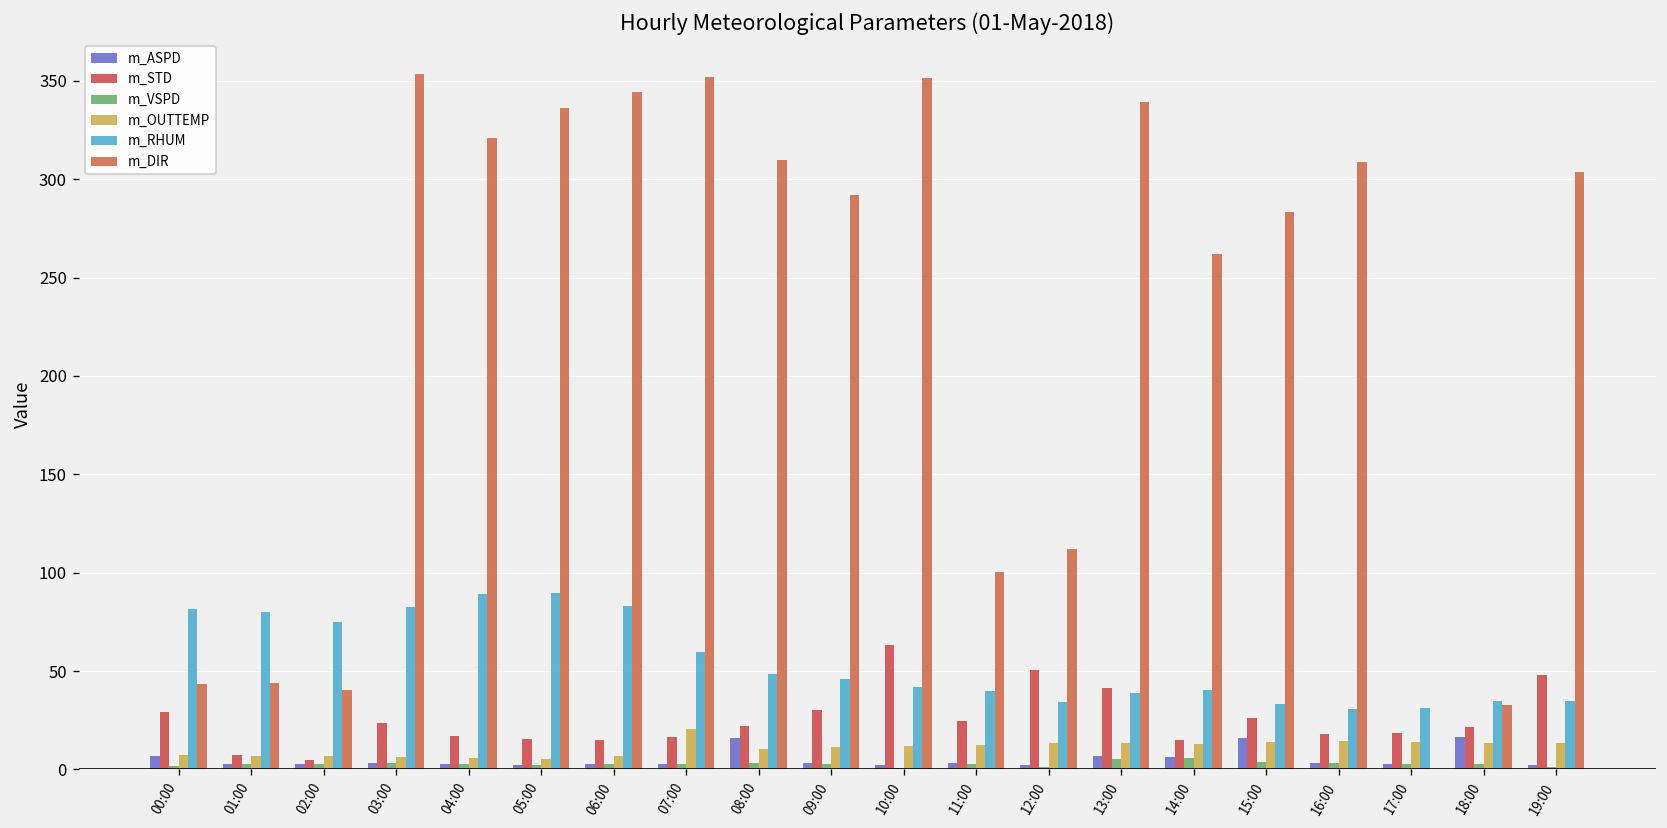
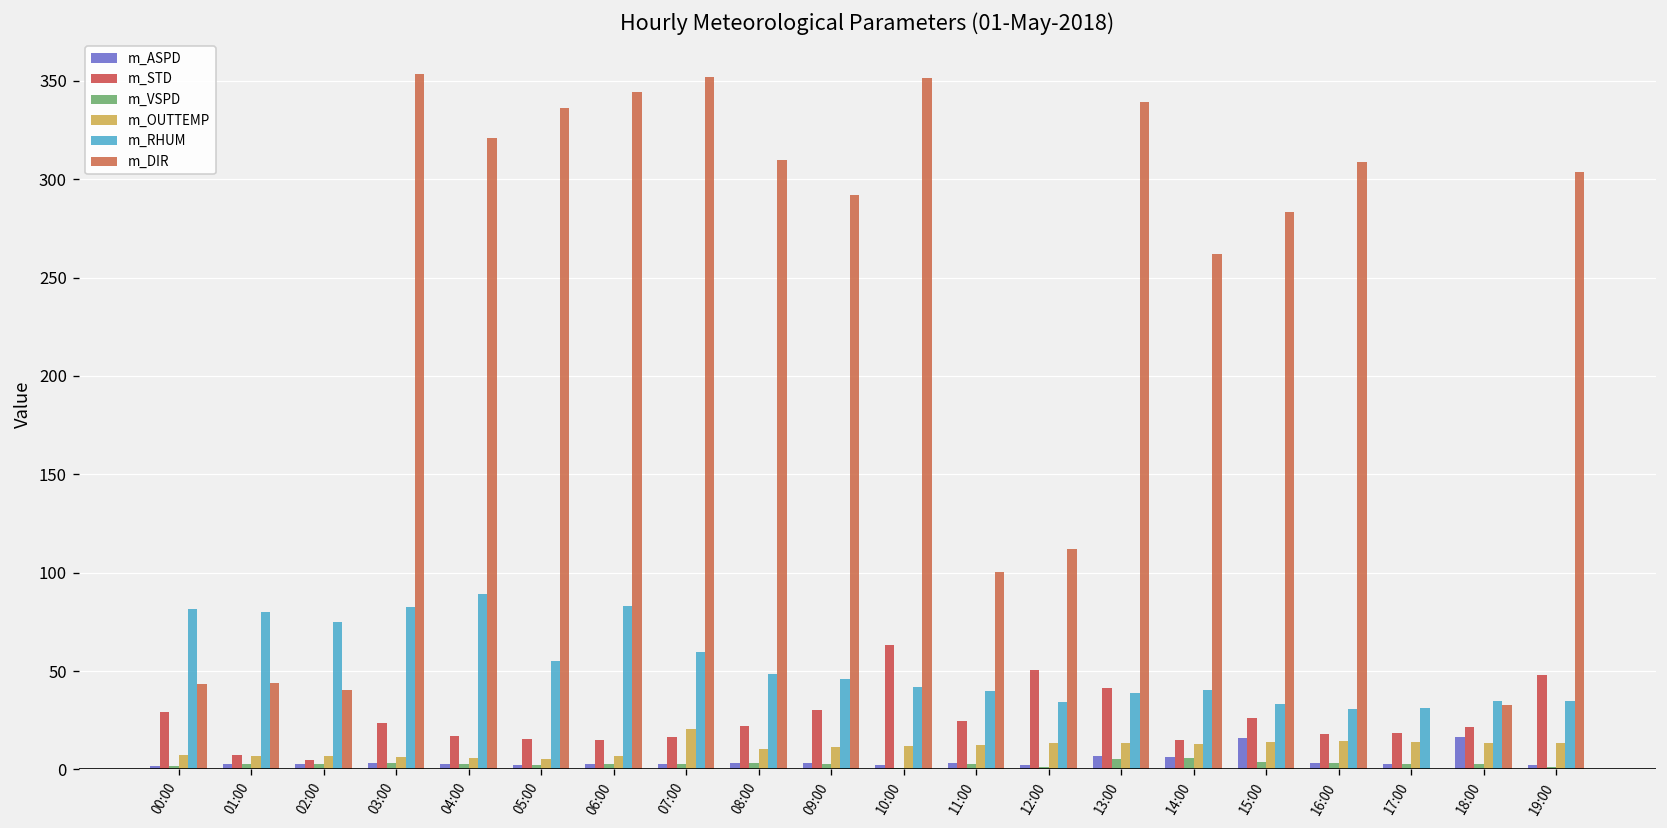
  {
    "m_ASPD": {
-     "00:00": 7,
+     "00:00": 2,
      "01:00": 3,
      "02:00": 3,
      "03:00": 4,
      "04:00": 3,
      "05:00": 2,
      "06:00": 3,
      "07:00": 3,
-     "08:00": 16,
+     "08:00": 3,
      "09:00": 3,
      "10:00": 2,
      "11:00": 3,
      "12:00": 2,
      "13:00": 7,
      "14:00": 6,
      "15:00": 16,
      "16:00": 3,
      "17:00": 3,
      "18:00": 17,
      "19:00": 2
    },
    "m_VSPD": {
      "00:00": 2,
      "01:00": 3,
      "02:00": 3,
      "03:00": 3,
      "04:00": 3,
      "05:00": 2,
      "06:00": 3,
      "07:00": 3,
      "08:00": 3,
      "09:00": 3,
      "11:00": 3,
      "13:00": 5,
      "14:00": 6,
      "15:00": 4,
      "16:00": 3,
      "17:00": 3,
      "18:00": 3
    },
    "m_OUTTEMP": {
      "00:00": 7,
      "01:00": 7,
      "02:00": 7,
      "03:00": 6,
      "04:00": 6,
      "05:00": 5,
      "06:00": 7,
      "07:00": 21,
      "08:00": 10,
      "09:00": 11,
      "10:00": 12,
      "11:00": 13,
      "12:00": 14,
      "13:00": 13,
      "14:00": 13,
      "15:00": 14,
      "16:00": 14,
      "17:00": 14,
      "18:00": 14,
      "19:00": 13
    },
    "m_RHUM": {
      "00:00": 82,
      "01:00": 80,
      "02:00": 75,
      "03:00": 83,
      "04:00": 89,
-     "05:00": 90,
+     "05:00": 55,
      "06:00": 83,
      "07:00": 60,
      "08:00": 48,
      "09:00": 46,
      "10:00": 42,
      "11:00": 40,
      "12:00": 34,
      "13:00": 39,
      "14:00": 40,
      "15:00": 33,
      "16:00": 31,
      "17:00": 31,
      "18:00": 35,
      "19:00": 35
    }
  }
